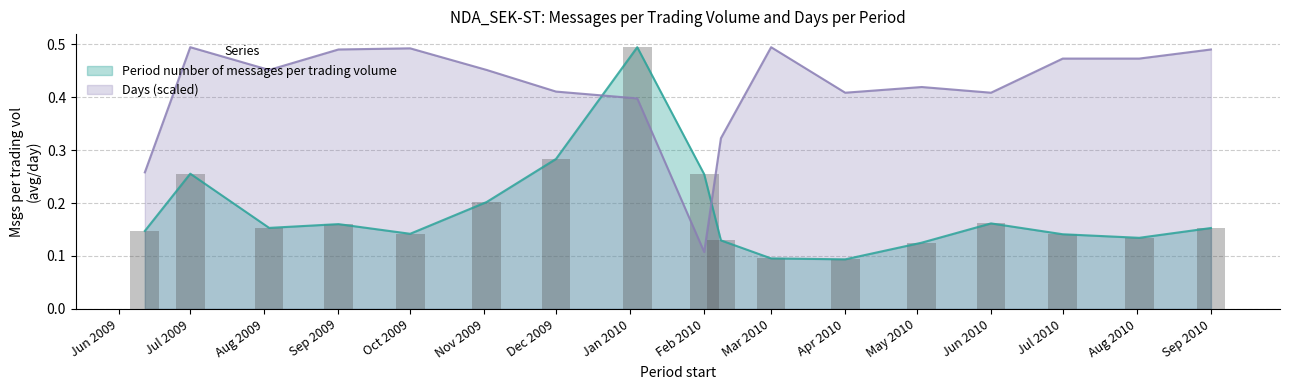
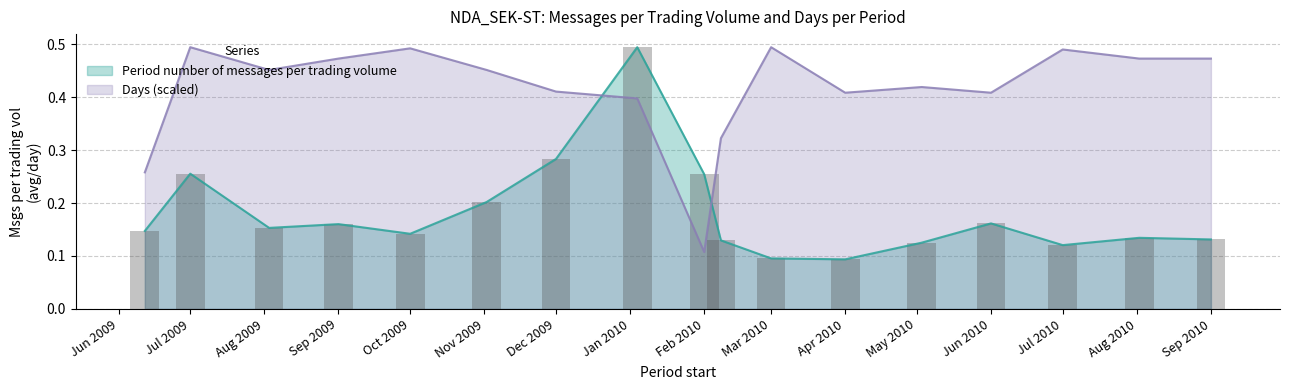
  {
    "Period number of messages per trading volume": {
      "Jul 2009": 0.26,
      "Sep 2009": 0.16,
      "Oct 2009": 0.14,
      "Dec 2009": 0.28,
      "Feb 2010": 0.25,
      "Mar 2010": 0.10,
      "Apr 2010": 0.09,
      "Jun 2010": 0.16,
-     "Jul 2010": 0.14,
-     "Sep 2010": 0.15
+     "Jul 2010": 0.12,
+     "Sep 2010": 0.13
    },
    "Days (scaled)": {
      "Jul 2009": 0.49,
-     "Sep 2009": 0.49,
+     "Sep 2009": 0.47,
      "Oct 2009": 0.49,
      "Dec 2009": 0.41,
      "Feb 2010": 0.11,
      "Mar 2010": 0.49,
      "Apr 2010": 0.41,
      "Jun 2010": 0.41,
-     "Jul 2010": 0.47,
-     "Sep 2010": 0.49
+     "Jul 2010": 0.49,
+     "Sep 2010": 0.47
    }
  }
